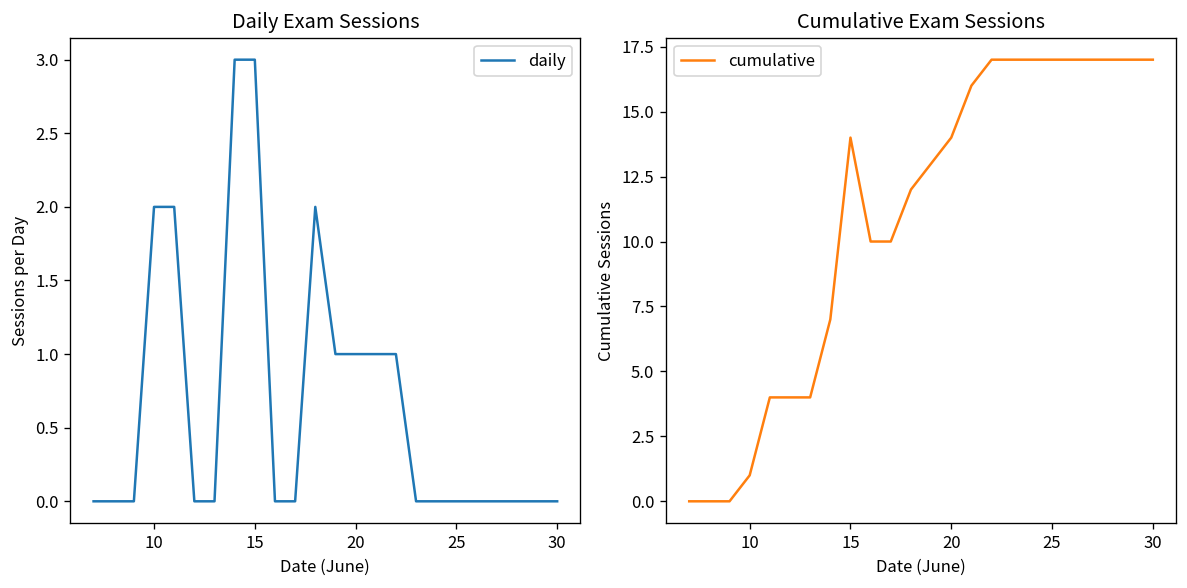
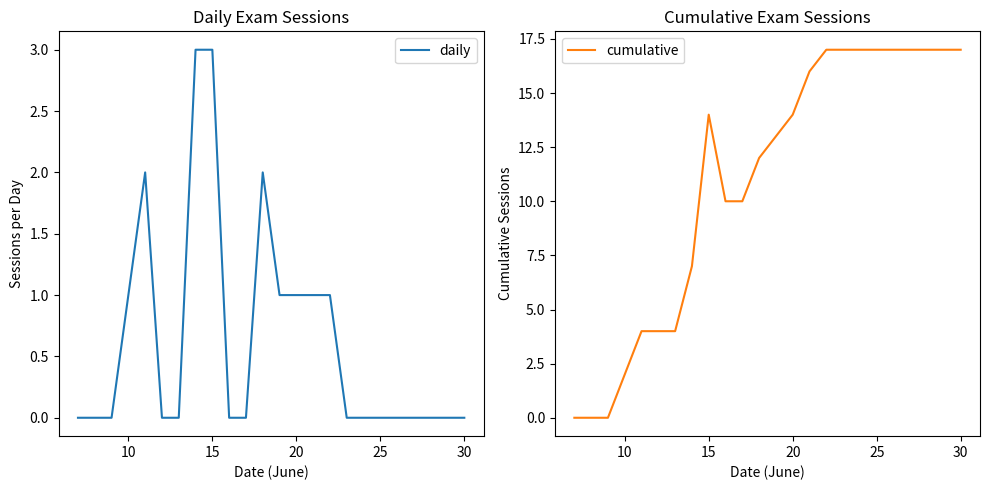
  {
    "Daily Exam Sessions": {
-     "10": 2,
+     "10": 1,
      "15": 3,
      "20": 1,
      "25": 0,
      "30": 0
    },
    "Cumulative Exam Sessions": {
-     "10": 1,
+     "10": 2,
      "15": 14,
      "20": 14,
      "25": 17,
      "30": 17
    }
  }
